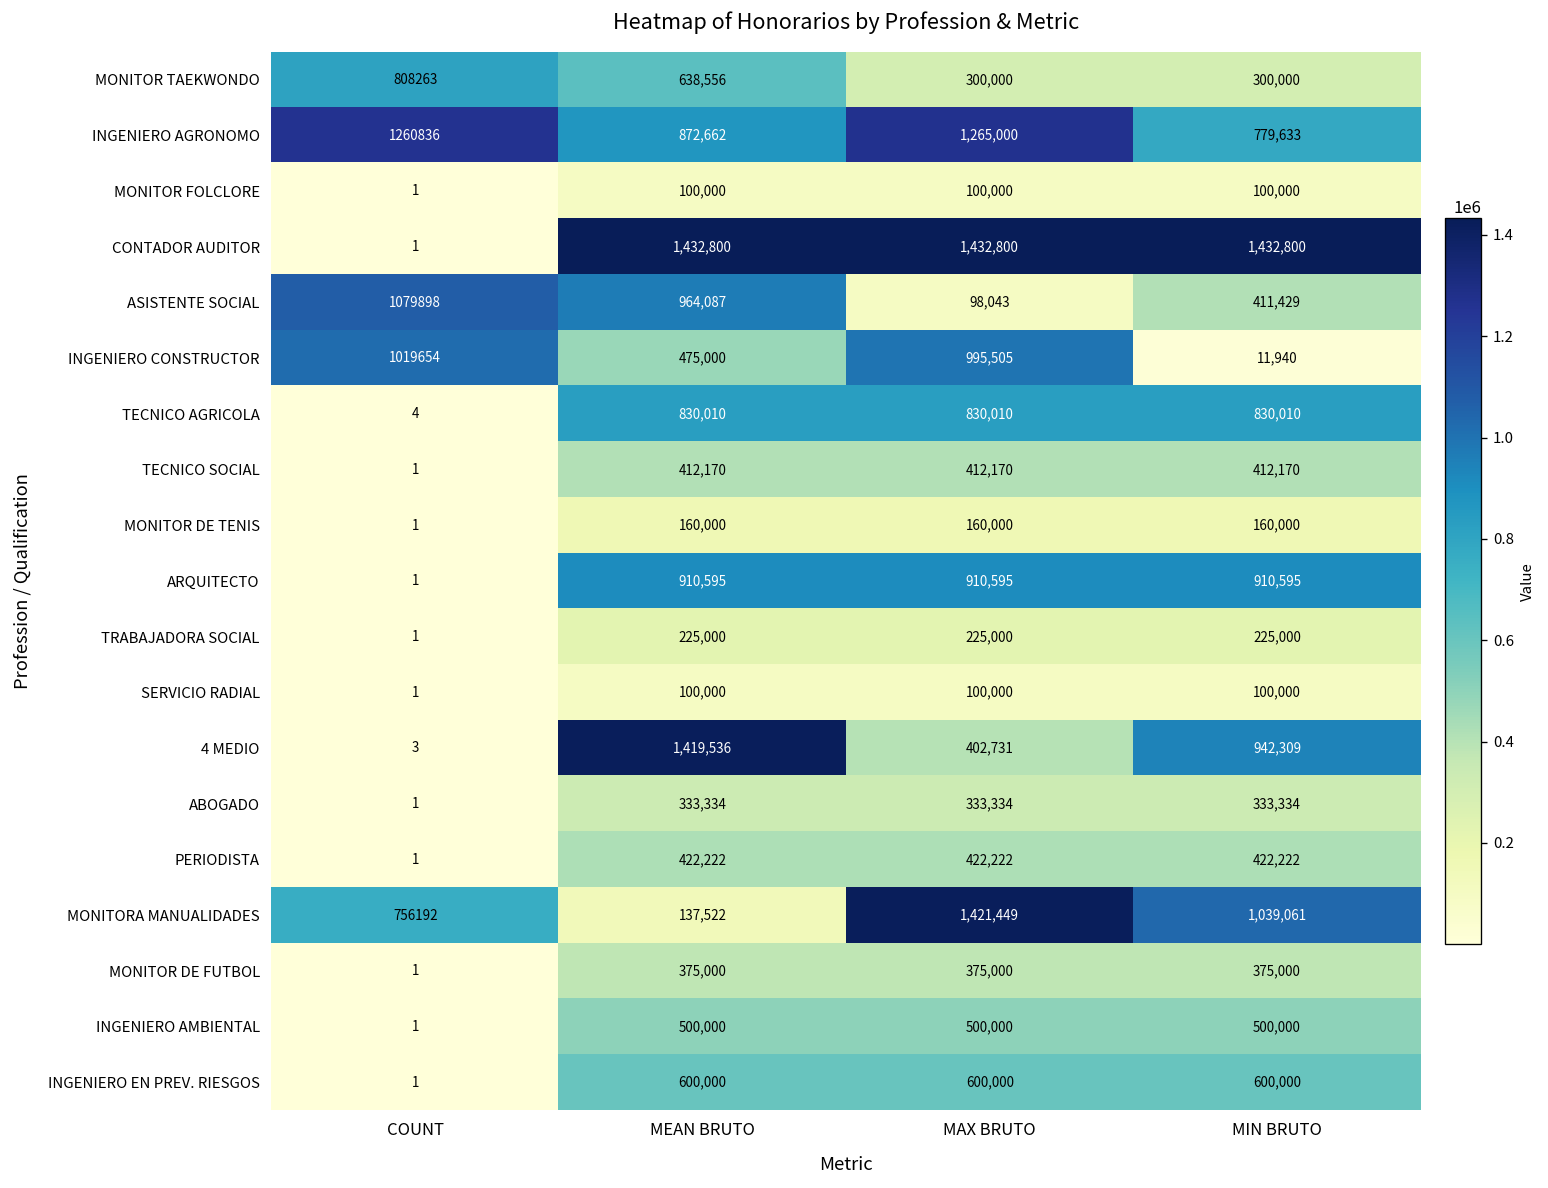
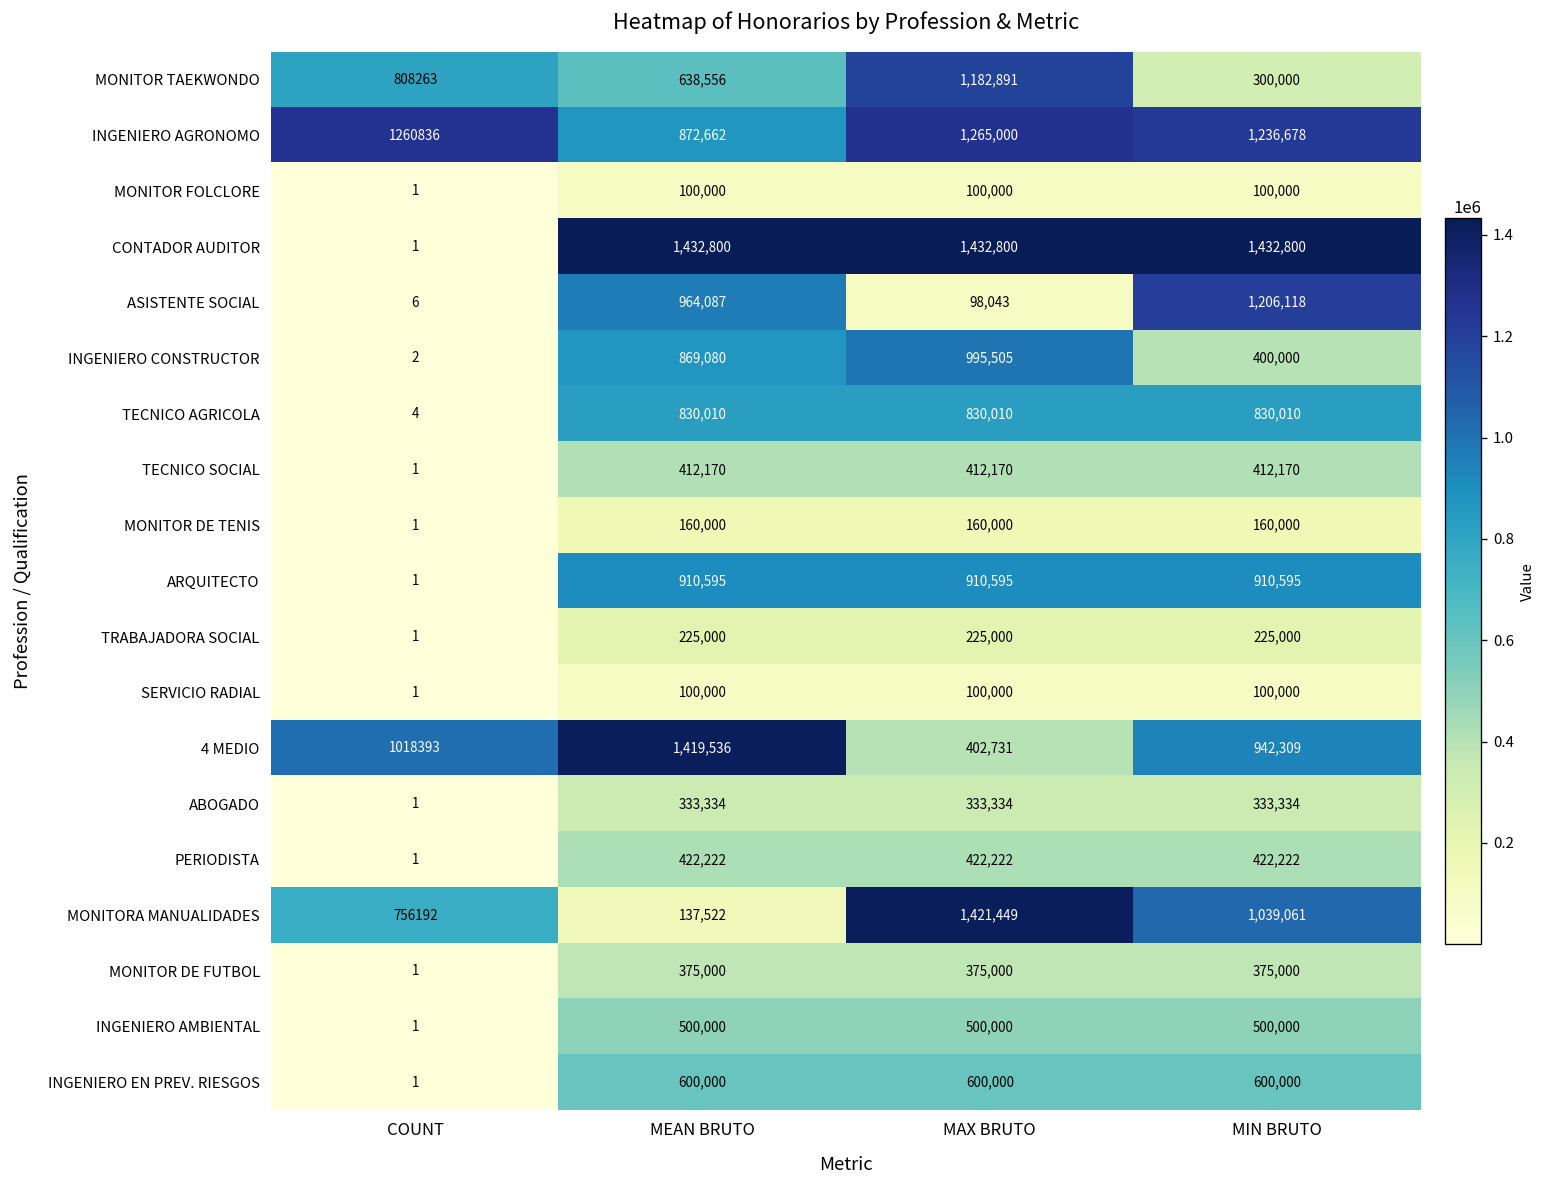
  {
    "MONITOR TAEKWONDO": {
      "COUNT": "808263",
      "MEAN BRUTO": "638,556",
-     "MAX BRUTO": "300,000",
+     "MAX BRUTO": "1,182,891",
      "MIN BRUTO": "300,000"
    },
    "INGENIERO AGRONOMO": {
      "COUNT": "1260836",
      "MEAN BRUTO": "872,662",
      "MAX BRUTO": "1,265,000",
-     "MIN BRUTO": "779,633"
+     "MIN BRUTO": "1,236,678"
    },
    "MONITOR FOLCLORE": {
      "COUNT": "1",
      "MEAN BRUTO": "100,000",
      "MAX BRUTO": "100,000",
      "MIN BRUTO": "100,000"
    },
    "CONTADOR AUDITOR": {
      "COUNT": "1",
      "MEAN BRUTO": "1,432,800",
      "MAX BRUTO": "1,432,800",
      "MIN BRUTO": "1,432,800"
    },
    "ASISTENTE SOCIAL": {
-     "COUNT": "1079898",
+     "COUNT": "6",
      "MEAN BRUTO": "964,087",
      "MAX BRUTO": "98,043",
-     "MIN BRUTO": "411,429"
+     "MIN BRUTO": "1,206,118"
    },
    "INGENIERO CONSTRUCTOR": {
-     "COUNT": "1019654",
-     "MEAN BRUTO": "475,000",
+     "COUNT": "2",
+     "MEAN BRUTO": "869,080",
      "MAX BRUTO": "995,505",
-     "MIN BRUTO": "11,940"
+     "MIN BRUTO": "400,000"
    },
    "TECNICO AGRICOLA": {
      "COUNT": "4",
      "MEAN BRUTO": "830,010",
      "MAX BRUTO": "830,010",
      "MIN BRUTO": "830,010"
    },
    "TECNICO SOCIAL": {
      "COUNT": "1",
      "MEAN BRUTO": "412,170",
      "MAX BRUTO": "412,170",
      "MIN BRUTO": "412,170"
    },
    "MONITOR DE TENIS": {
      "COUNT": "1",
      "MEAN BRUTO": "160,000",
      "MAX BRUTO": "160,000",
      "MIN BRUTO": "160,000"
    },
    "ARQUITECTO": {
      "COUNT": "1",
      "MEAN BRUTO": "910,595",
      "MAX BRUTO": "910,595",
      "MIN BRUTO": "910,595"
    },
    "TRABAJADORA SOCIAL": {
      "COUNT": "1",
      "MEAN BRUTO": "225,000",
      "MAX BRUTO": "225,000",
      "MIN BRUTO": "225,000"
    },
    "SERVICIO RADIAL": {
      "COUNT": "1",
      "MEAN BRUTO": "100,000",
      "MAX BRUTO": "100,000",
      "MIN BRUTO": "100,000"
    },
    "4 MEDIO": {
-     "COUNT": "3",
+     "COUNT": "1018393",
      "MEAN BRUTO": "1,419,536",
      "MAX BRUTO": "402,731",
      "MIN BRUTO": "942,309"
    },
    "ABOGADO": {
      "COUNT": "1",
      "MEAN BRUTO": "333,334",
      "MAX BRUTO": "333,334",
      "MIN BRUTO": "333,334"
    },
    "PERIODISTA": {
      "COUNT": "1",
      "MEAN BRUTO": "422,222",
      "MAX BRUTO": "422,222",
      "MIN BRUTO": "422,222"
    },
    "MONITORA MANUALIDADES": {
      "COUNT": "756192",
      "MEAN BRUTO": "137,522",
      "MAX BRUTO": "1,421,449",
      "MIN BRUTO": "1,039,061"
    },
    "MONITOR DE FUTBOL": {
      "COUNT": "1",
      "MEAN BRUTO": "375,000",
      "MAX BRUTO": "375,000",
      "MIN BRUTO": "375,000"
    },
    "INGENIERO AMBIENTAL": {
      "COUNT": "1",
      "MEAN BRUTO": "500,000",
      "MAX BRUTO": "500,000",
      "MIN BRUTO": "500,000"
    },
    "INGENIERO EN PREV. RIESGOS": {
      "COUNT": "1",
      "MEAN BRUTO": "600,000",
      "MAX BRUTO": "600,000",
      "MIN BRUTO": "600,000"
    }
  }
